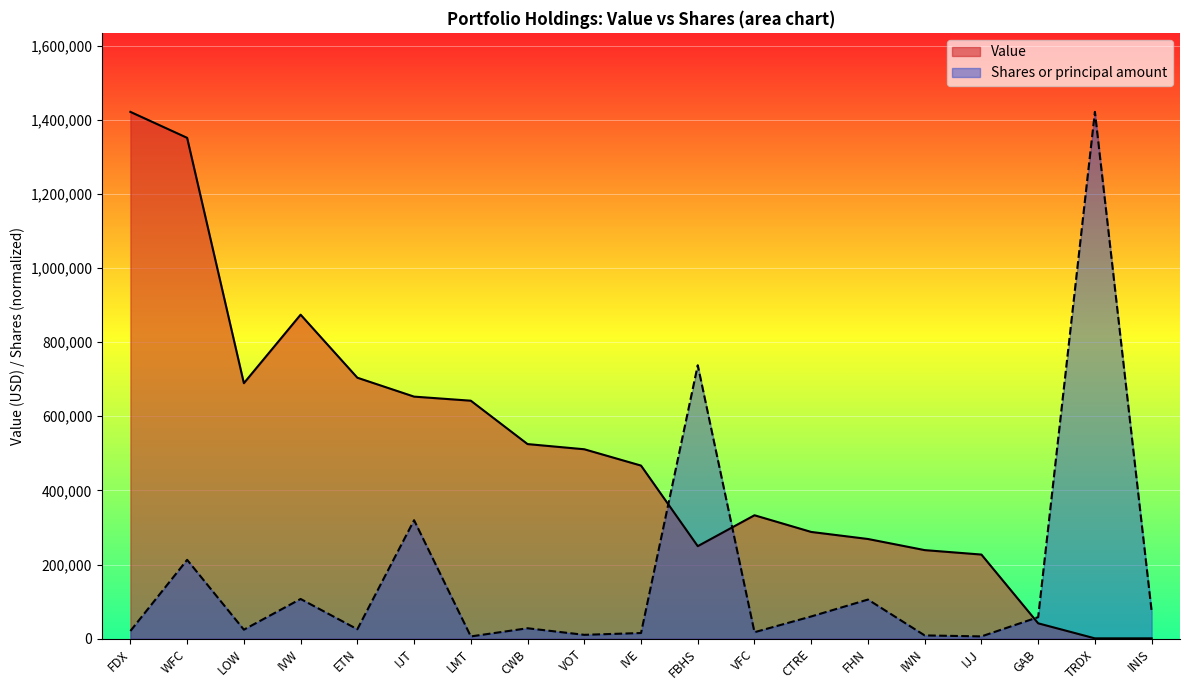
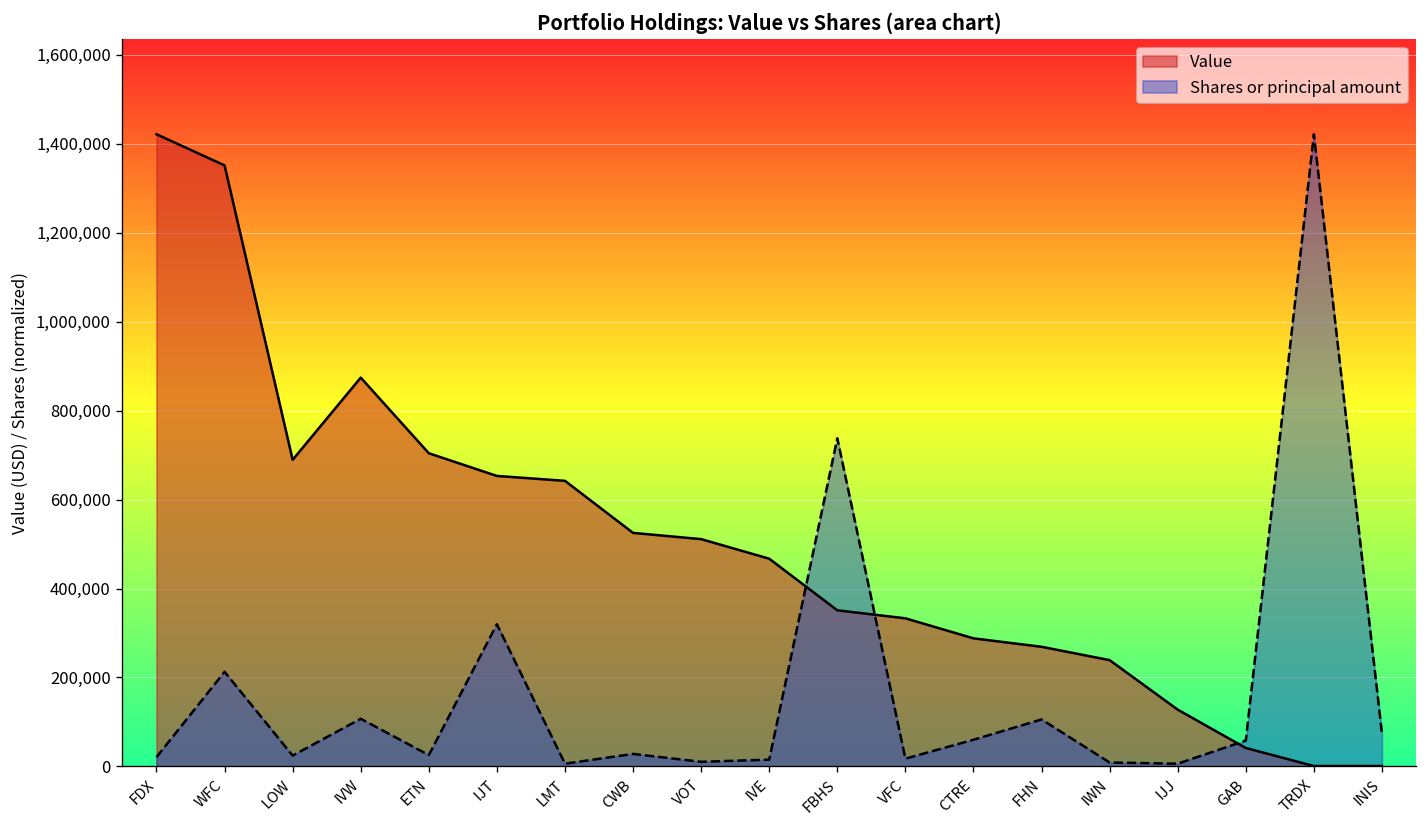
  {
    "Value": {
      "FDX": "1,420,000",
      "WFC": "1,350,000",
      "LOW": "690,000",
      "IVW": "870,000",
      "ETN": "700,000",
      "IJT": "650,000",
      "LMT": "640,000",
      "CWB": "530,000",
      "VOT": "510,000",
      "IVE": "470,000",
-     "FBHS": "250,000",
+     "FBHS": "350,000",
      "VFC": "330,000",
      "CTRE": "290,000",
      "FHN": "270,000",
      "IWN": "240,000",
-     "IJJ": "230,000",
+     "IJJ": "130,000",
      "GAB": "40,000",
      "TRDX": "0",
      "INIS": "0"
    },
    "Shares or principal amount": {
      "FDX": "20,000",
      "WFC": "210,000",
      "LOW": "20,000",
      "IVW": "110,000",
      "ETN": "30,000",
      "IJT": "320,000",
      "LMT": "10,000",
      "CWB": "30,000",
      "VOT": "10,000",
      "IVE": "20,000",
      "FBHS": "740,000",
      "VFC": "20,000",
      "CTRE": "60,000",
      "FHN": "110,000",
      "IWN": "10,000",
      "IJJ": "10,000",
      "GAB": "60,000",
      "TRDX": "1,420,000",
      "INIS": "70,000"
    }
  }
